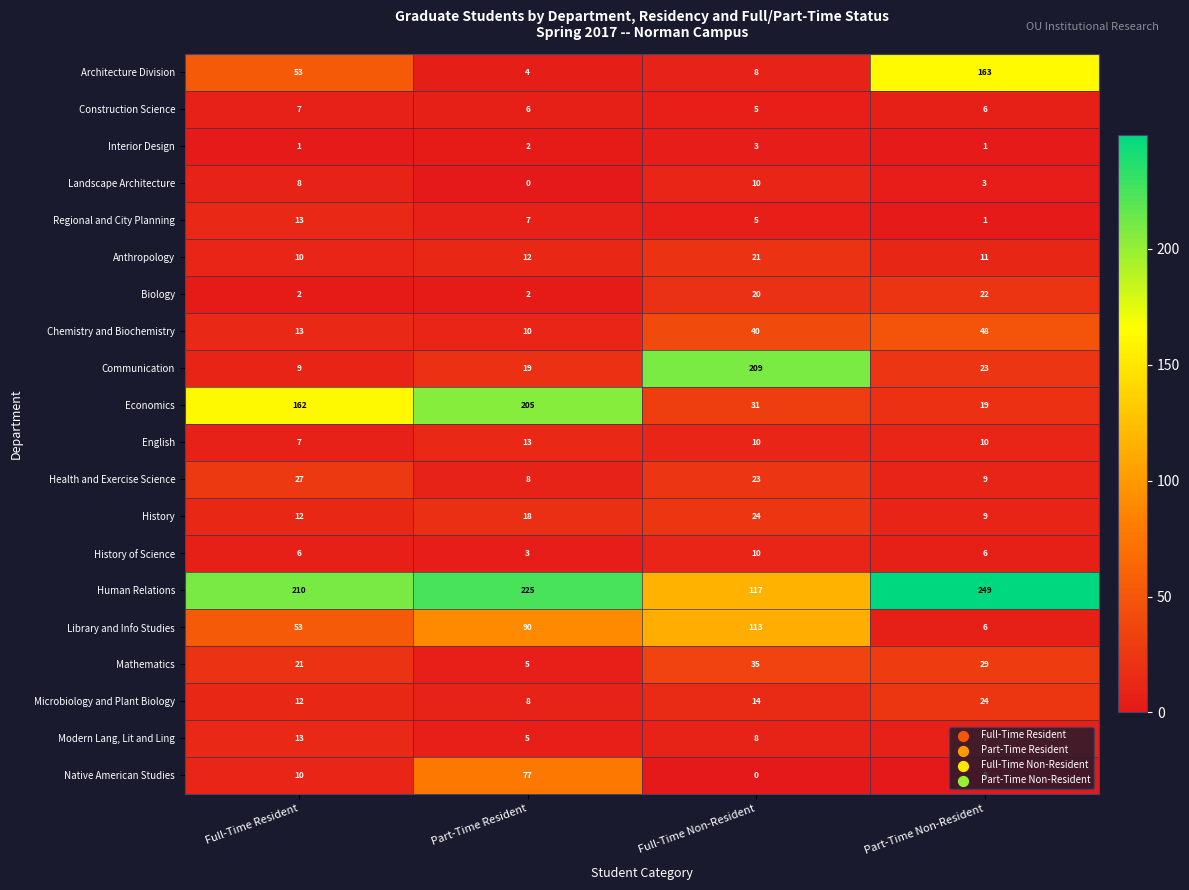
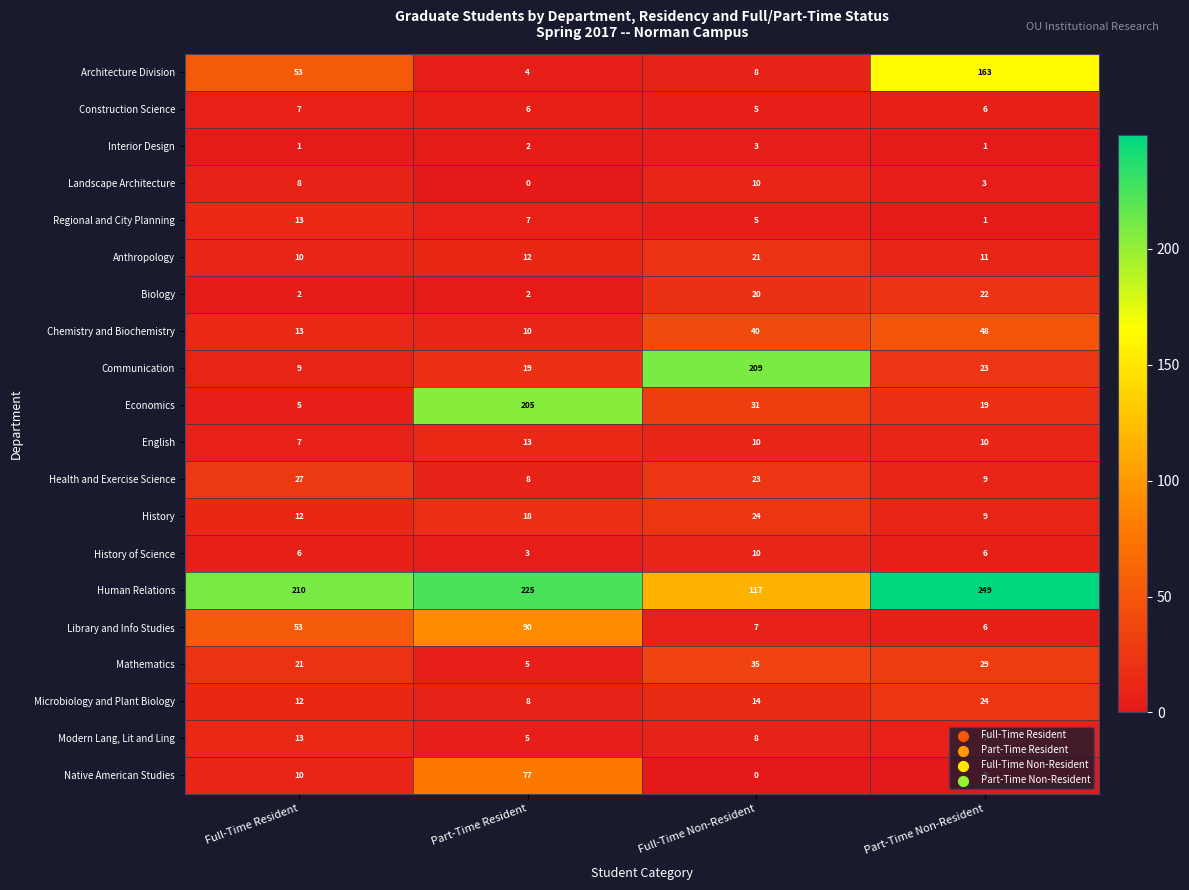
  {
    "Architecture Division": {
      "Full-Time Resident": 53,
      "Part-Time Resident": 4,
      "Full-Time Non-Resident": 8,
      "Part-Time Non-Resident": 163
    },
    "Construction Science": {
      "Full-Time Resident": 7,
      "Part-Time Resident": 6,
      "Full-Time Non-Resident": 5,
      "Part-Time Non-Resident": 6
    },
    "Interior Design": {
      "Full-Time Resident": 1,
      "Part-Time Resident": 2,
      "Full-Time Non-Resident": 3,
      "Part-Time Non-Resident": 1
    },
    "Landscape Architecture": {
      "Full-Time Resident": 8,
      "Part-Time Resident": 0,
      "Full-Time Non-Resident": 10,
      "Part-Time Non-Resident": 3
    },
    "Regional and City Planning": {
      "Full-Time Resident": 13,
      "Part-Time Resident": 7,
      "Full-Time Non-Resident": 5,
      "Part-Time Non-Resident": 1
    },
    "Anthropology": {
      "Full-Time Resident": 10,
      "Part-Time Resident": 12,
      "Full-Time Non-Resident": 21,
      "Part-Time Non-Resident": 11
    },
    "Biology": {
      "Full-Time Resident": 2,
      "Part-Time Resident": 2,
      "Full-Time Non-Resident": 20,
      "Part-Time Non-Resident": 22
    },
    "Chemistry and Biochemistry": {
      "Full-Time Resident": 13,
      "Part-Time Resident": 10,
      "Full-Time Non-Resident": 40,
      "Part-Time Non-Resident": 48
    },
    "Communication": {
      "Full-Time Resident": 9,
      "Part-Time Resident": 19,
      "Full-Time Non-Resident": 209,
      "Part-Time Non-Resident": 23
    },
    "Economics": {
-     "Full-Time Resident": 162,
+     "Full-Time Resident": 5,
      "Part-Time Resident": 205,
      "Full-Time Non-Resident": 31,
      "Part-Time Non-Resident": 19
    },
    "English": {
      "Full-Time Resident": 7,
      "Part-Time Resident": 13,
      "Full-Time Non-Resident": 10,
      "Part-Time Non-Resident": 10
    },
    "Health and Exercise Science": {
      "Full-Time Resident": 27,
      "Part-Time Resident": 8,
      "Full-Time Non-Resident": 23,
      "Part-Time Non-Resident": 9
    },
    "History": {
      "Full-Time Resident": 12,
      "Part-Time Resident": 18,
      "Full-Time Non-Resident": 24,
      "Part-Time Non-Resident": 9
    },
    "History of Science": {
      "Full-Time Resident": 6,
      "Part-Time Resident": 3,
      "Full-Time Non-Resident": 10,
      "Part-Time Non-Resident": 6
    },
    "Human Relations": {
      "Full-Time Resident": 210,
      "Part-Time Resident": 225,
      "Full-Time Non-Resident": 117,
      "Part-Time Non-Resident": 249
    },
    "Library and Info Studies": {
      "Full-Time Resident": 53,
      "Part-Time Resident": 90,
-     "Full-Time Non-Resident": 113,
+     "Full-Time Non-Resident": 7,
      "Part-Time Non-Resident": 6
    },
    "Mathematics": {
      "Full-Time Resident": 21,
      "Part-Time Resident": 5,
      "Full-Time Non-Resident": 35,
      "Part-Time Non-Resident": 29
    },
    "Microbiology and Plant Biology": {
      "Full-Time Resident": 12,
      "Part-Time Resident": 8,
      "Full-Time Non-Resident": 14,
      "Part-Time Non-Resident": 24
    },
    "Modern Lang, Lit and Ling": {
      "Full-Time Resident": 13,
      "Part-Time Resident": 5,
      "Full-Time Non-Resident": 8
    },
    "Native American Studies": {
      "Full-Time Resident": 10,
      "Part-Time Resident": 77,
      "Full-Time Non-Resident": 0
    }
  }
